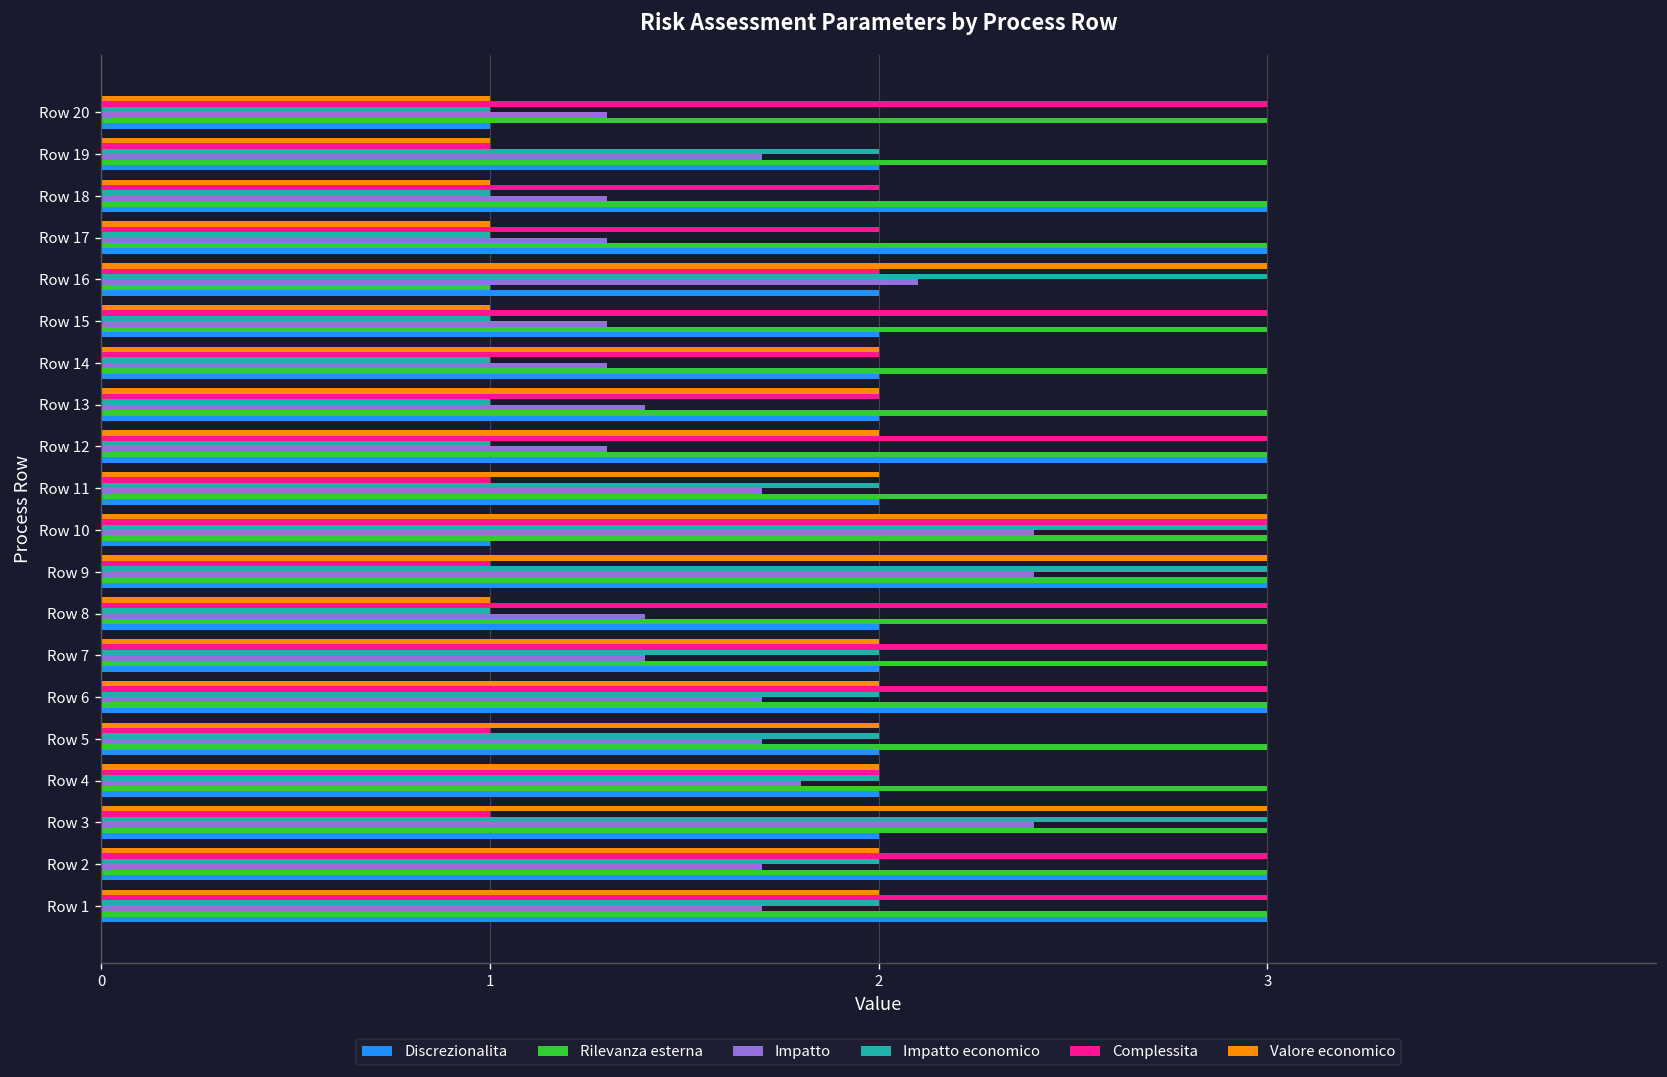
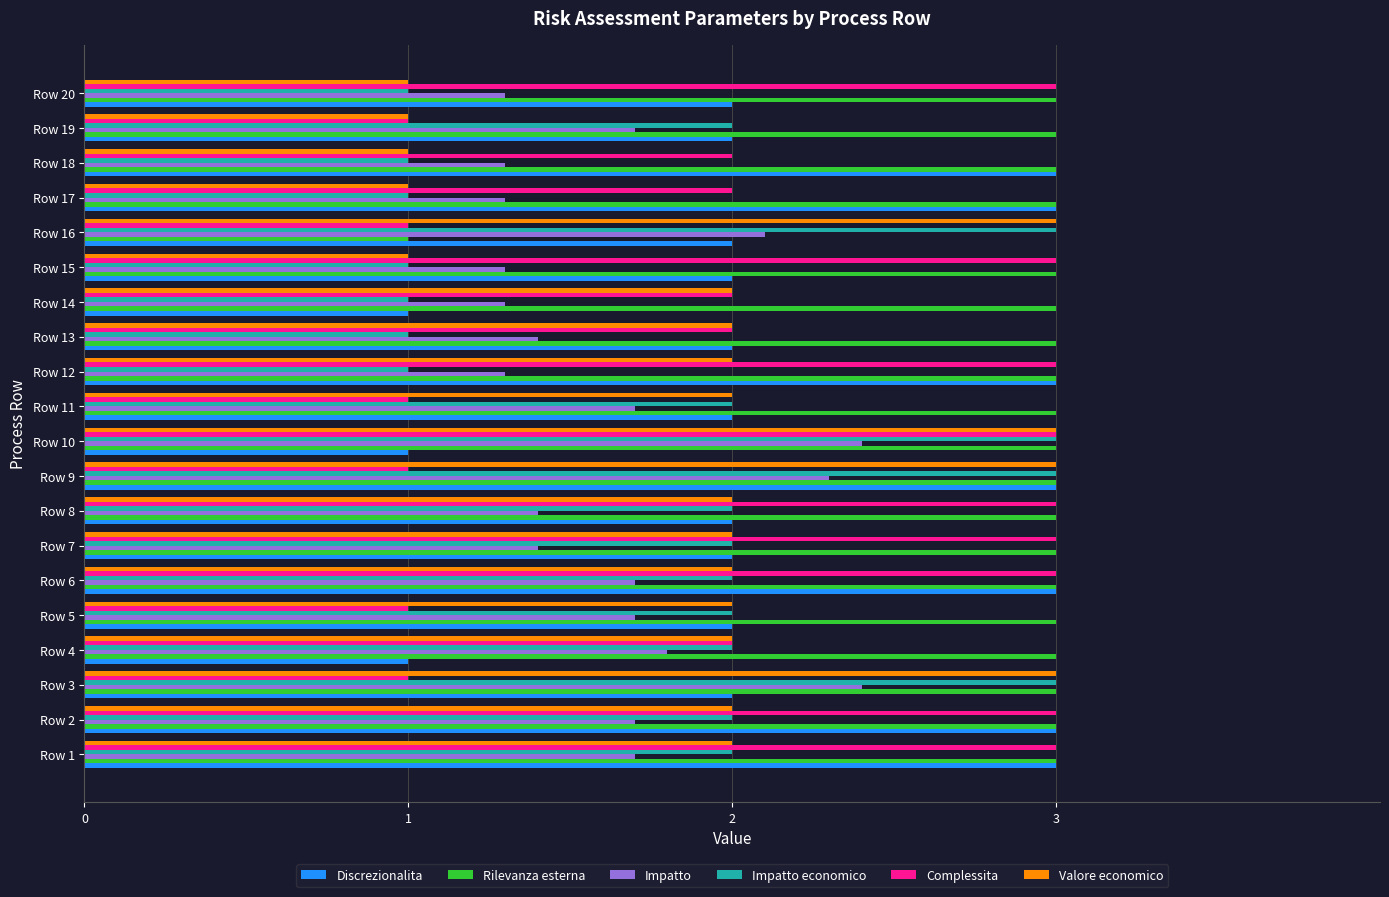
  {
    "Discrezionalita": {
-     "Row 20": 1,
+     "Row 20": 2,
      "Row 19": 2,
      "Row 18": 3,
      "Row 17": 3,
      "Row 16": 2,
      "Row 15": 2,
-     "Row 14": 2,
+     "Row 14": 1,
      "Row 13": 2,
      "Row 12": 3,
      "Row 11": 2,
      "Row 10": 1,
      "Row 9": 3,
      "Row 8": 2,
      "Row 7": 2,
      "Row 6": 3,
      "Row 5": 2,
-     "Row 4": 2,
+     "Row 4": 1,
      "Row 3": 2,
      "Row 2": 3,
      "Row 1": 3
    },
    "Rilevanza esterna": {
      "Row 20": 3.0,
      "Row 19": 3.0,
      "Row 18": 3.0,
      "Row 17": 3.0,
      "Row 16": 1.0,
      "Row 15": 3.0,
      "Row 14": 3.0,
      "Row 13": 3.0,
      "Row 12": 3.0,
      "Row 11": 3.0,
      "Row 10": 3.0,
      "Row 9": 3.0,
      "Row 8": 3.0,
      "Row 7": 3.0,
      "Row 6": 3.0,
      "Row 5": 3.0,
      "Row 4": 3.0,
      "Row 3": 3.0,
      "Row 2": 3.0,
      "Row 1": 3.0
    },
    "Impatto": {
      "Row 20": 1.3,
      "Row 19": 1.7,
      "Row 18": 1.3,
      "Row 17": 1.3,
      "Row 16": 2.1,
      "Row 15": 1.3,
      "Row 14": 1.3,
      "Row 13": 1.4,
      "Row 12": 1.3,
      "Row 11": 1.7,
      "Row 10": 2.4,
-     "Row 9": 2.4,
+     "Row 9": 2.3,
      "Row 8": 1.4,
      "Row 7": 1.4,
      "Row 6": 1.7,
      "Row 5": 1.7,
      "Row 4": 1.8,
      "Row 3": 2.4,
      "Row 2": 1.7,
      "Row 1": 1.7
    },
    "Impatto economico": {
      "Row 20": 1,
      "Row 19": 2,
      "Row 18": 1,
      "Row 17": 1,
      "Row 16": 3,
      "Row 15": 1,
      "Row 14": 1,
      "Row 13": 1,
      "Row 12": 1,
      "Row 11": 2,
      "Row 10": 3,
      "Row 9": 3,
-     "Row 8": 1,
+     "Row 8": 2,
      "Row 7": 2,
      "Row 6": 2,
      "Row 5": 2,
      "Row 4": 2,
      "Row 3": 3,
      "Row 2": 2,
      "Row 1": 2
    },
    "Complessita": {
      "Row 20": 3,
      "Row 19": 1,
      "Row 18": 2,
      "Row 17": 2,
-     "Row 16": 2,
+     "Row 16": 1,
      "Row 15": 3,
      "Row 14": 2,
      "Row 13": 2,
      "Row 12": 3,
      "Row 11": 1,
      "Row 10": 3,
      "Row 9": 1,
      "Row 8": 3,
      "Row 7": 3,
      "Row 6": 3,
      "Row 5": 1,
      "Row 4": 2,
      "Row 3": 1,
      "Row 2": 3,
      "Row 1": 3
    },
    "Valore economico": {
      "Row 20": 1,
      "Row 19": 1,
      "Row 18": 1,
      "Row 17": 1,
      "Row 16": 3,
      "Row 15": 1,
      "Row 14": 2,
      "Row 13": 2,
      "Row 12": 2,
      "Row 11": 2,
      "Row 10": 3,
      "Row 9": 3,
-     "Row 8": 1,
+     "Row 8": 2,
      "Row 7": 2,
      "Row 6": 2,
      "Row 5": 2,
      "Row 4": 2,
      "Row 3": 3,
      "Row 2": 2,
      "Row 1": 2
    }
  }
